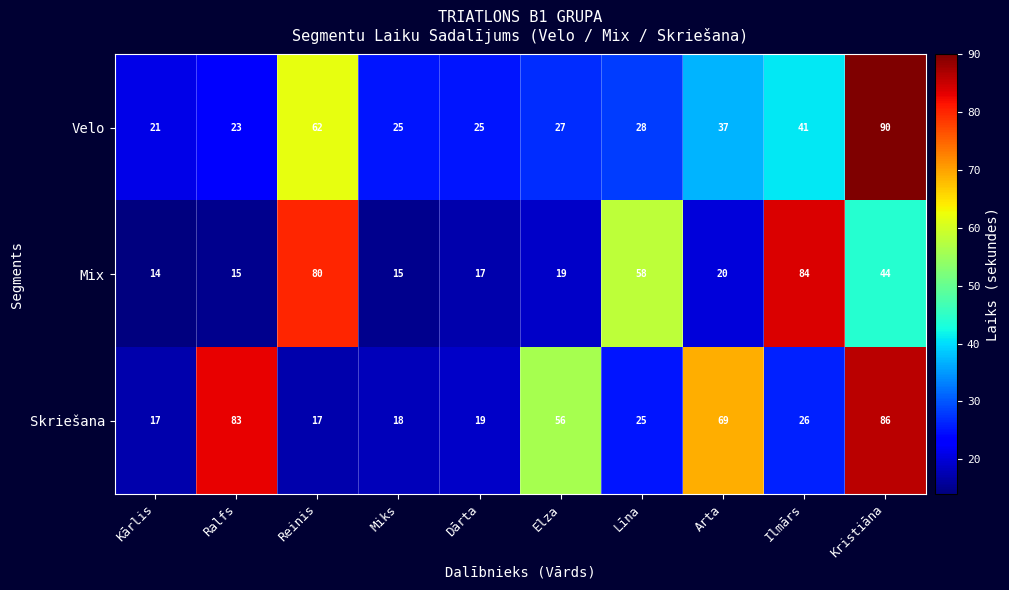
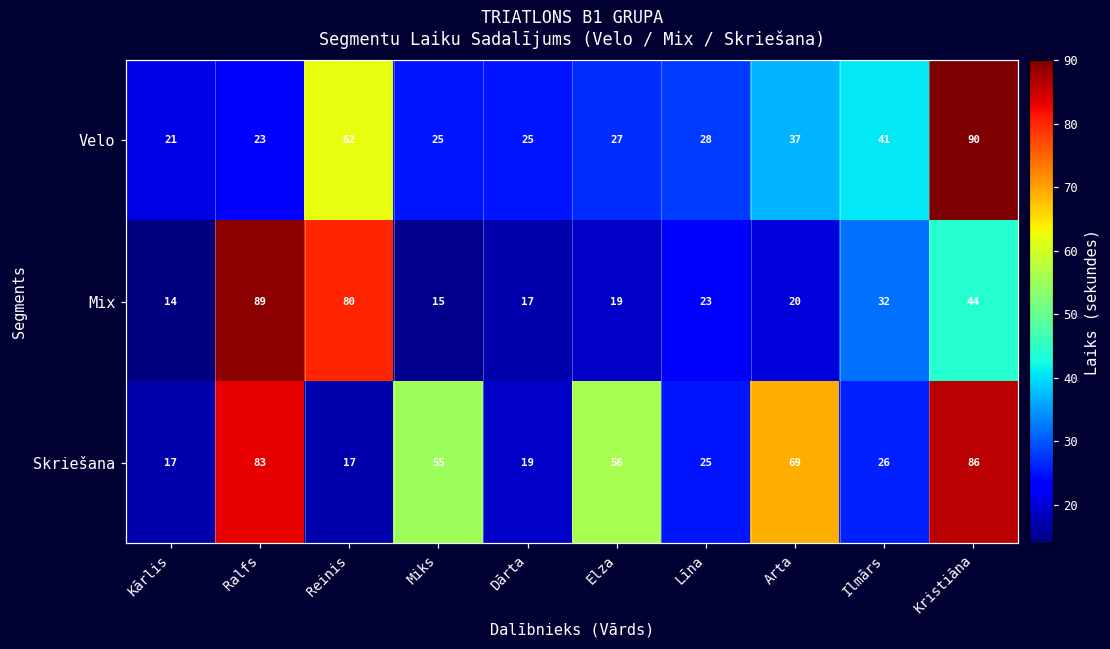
  {
    "Velo": {
      "Kārlis": 21,
      "Ralfs": 23,
      "Reinis": 62,
      "Miks": 25,
      "Dārta": 25,
      "Elza": 27,
      "Līna": 28,
      "Arta": 37,
      "Ilmārs": 41,
      "Kristiāna": 90
    },
    "Mix": {
      "Kārlis": 14,
-     "Ralfs": 15,
+     "Ralfs": 89,
      "Reinis": 80,
      "Miks": 15,
      "Dārta": 17,
      "Elza": 19,
-     "Līna": 58,
+     "Līna": 23,
      "Arta": 20,
-     "Ilmārs": 84,
+     "Ilmārs": 32,
      "Kristiāna": 44
    },
    "Skriešana": {
      "Kārlis": 17,
      "Ralfs": 83,
      "Reinis": 17,
-     "Miks": 18,
+     "Miks": 55,
      "Dārta": 19,
      "Elza": 56,
      "Līna": 25,
      "Arta": 69,
      "Ilmārs": 26,
      "Kristiāna": 86
    }
  }
